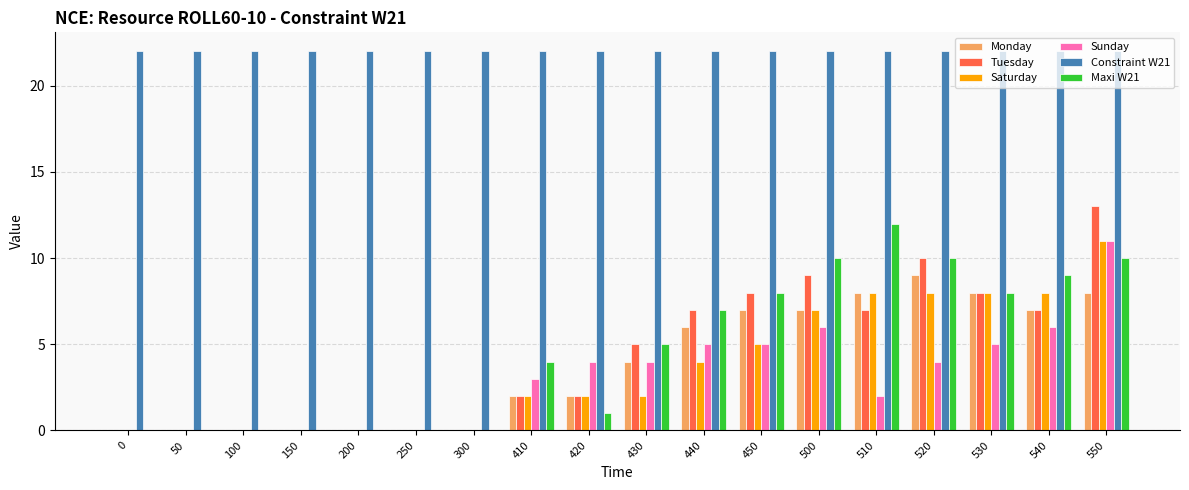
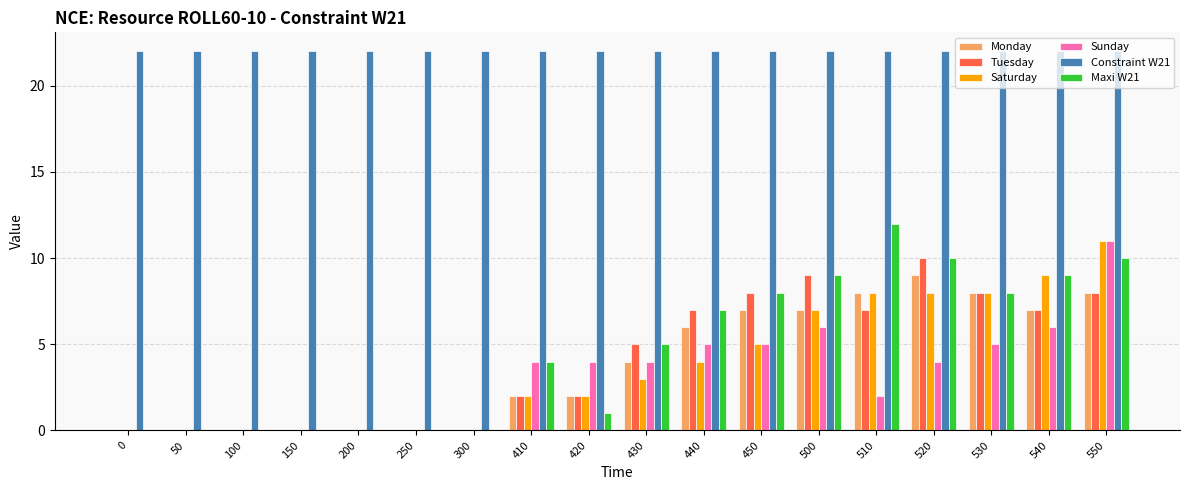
  {
    "Monday": {
      "0": 0,
      "50": 0,
      "100": 0,
      "150": 0,
      "200": 0,
      "250": 0,
      "300": 0,
      "410": 2,
      "420": 2,
      "430": 4,
      "440": 6,
      "450": 7,
      "500": 7,
      "510": 8,
      "520": 9,
      "530": 8,
      "540": 7,
      "550": 8
    },
    "Tuesday": {
      "0": 0,
      "50": 0,
      "100": 0,
      "150": 0,
      "200": 0,
      "250": 0,
      "300": 0,
      "410": 2,
      "420": 2,
      "430": 5,
      "440": 7,
      "450": 8,
      "500": 9,
      "510": 7,
      "520": 10,
      "530": 8,
      "540": 7,
-     "550": 13
+     "550": 8
    },
    "Saturday": {
      "0": 0,
      "50": 0,
      "100": 0,
      "150": 0,
      "200": 0,
      "250": 0,
      "300": 0,
      "410": 2,
      "420": 2,
-     "430": 2,
+     "430": 3,
      "440": 4,
      "450": 5,
      "500": 7,
      "510": 8,
      "520": 8,
      "530": 8,
-     "540": 8,
+     "540": 9,
      "550": 11
    },
    "Sunday": {
      "0": 0,
      "50": 0,
      "100": 0,
      "150": 0,
      "200": 0,
      "250": 0,
      "300": 0,
-     "410": 3,
+     "410": 4,
      "420": 4,
      "430": 4,
      "440": 5,
      "450": 5,
      "500": 6,
      "510": 2,
      "520": 4,
      "530": 5,
      "540": 6,
      "550": 11
    },
    "Constraint W21": {
      "0": 22,
      "50": 22,
      "100": 22,
      "150": 22,
      "200": 22,
      "250": 22,
      "300": 22,
      "410": 22,
      "420": 22,
      "430": 22,
      "440": 22,
      "450": 22,
      "500": 22,
      "510": 22,
      "520": 22
    },
    "Maxi W21": {
      "0": 0,
      "50": 0,
      "100": 0,
      "150": 0,
      "200": 0,
      "250": 0,
      "300": 0,
      "410": 4,
      "420": 1,
      "430": 5,
      "440": 7,
      "450": 8,
-     "500": 10,
+     "500": 9,
      "510": 12,
      "520": 10,
      "530": 8,
      "540": 9,
      "550": 10
    }
  }
